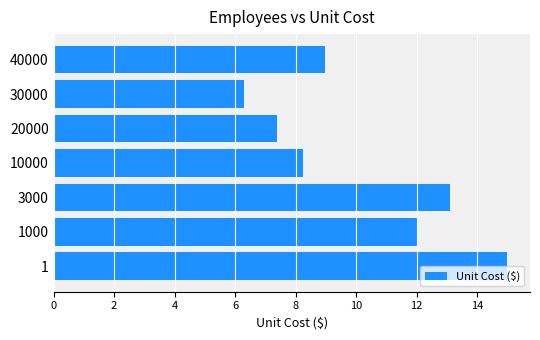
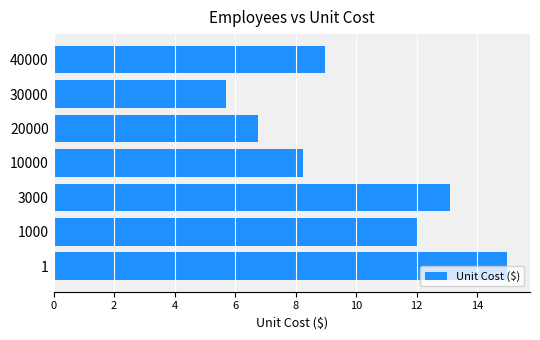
  {
    "40000": 9.0,
-   "30000": 6.3,
-   "20000": 7.4,
+   "30000": 5.7,
+   "20000": 6.8,
    "10000": 8.3,
    "3000": 13.1,
    "1000": 12.0
  }
